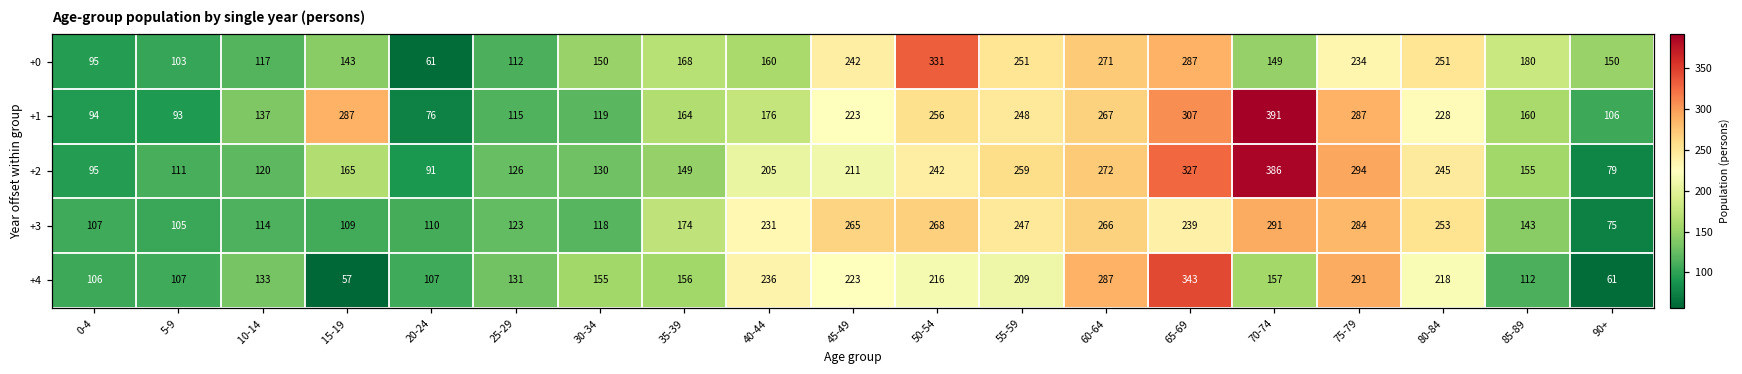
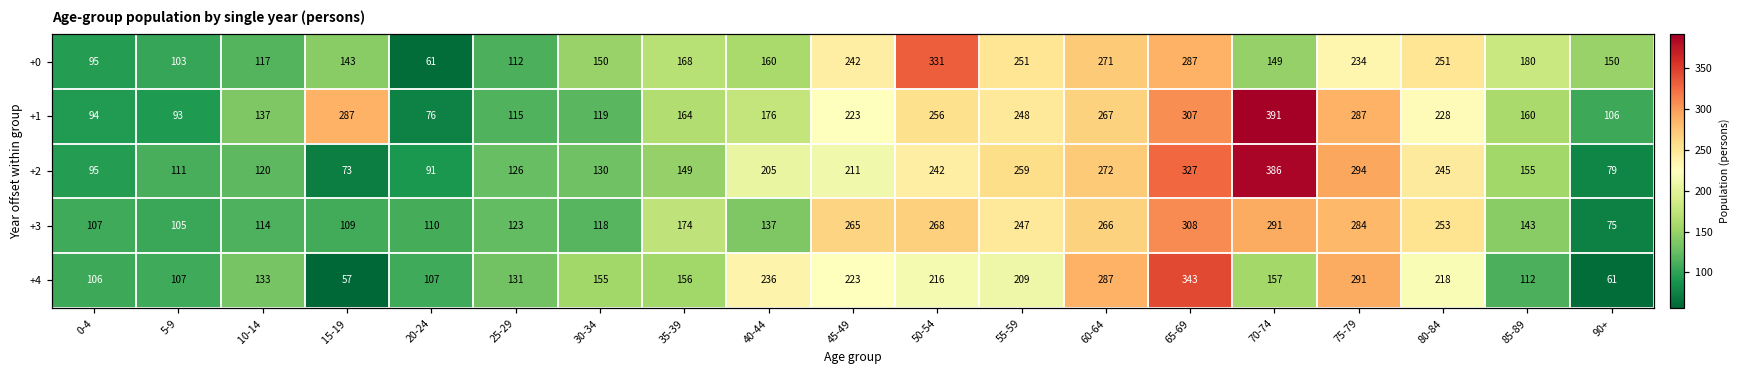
  {
    "+0": {
      "0-4": 95,
      "5-9": 103,
      "10-14": 117,
      "15-19": 143,
      "20-24": 61,
      "25-29": 112,
      "30-34": 150,
      "35-39": 168,
      "40-44": 160,
      "45-49": 242,
      "50-54": 331,
      "55-59": 251,
      "60-64": 271,
      "65-69": 287,
      "70-74": 149,
      "75-79": 234,
      "80-84": 251,
      "85-89": 180,
      "90+": 150
    },
    "+1": {
      "0-4": 94,
      "5-9": 93,
      "10-14": 137,
      "15-19": 287,
      "20-24": 76,
      "25-29": 115,
      "30-34": 119,
      "35-39": 164,
      "40-44": 176,
      "45-49": 223,
      "50-54": 256,
      "55-59": 248,
      "60-64": 267,
      "65-69": 307,
      "70-74": 391,
      "75-79": 287,
      "80-84": 228,
      "85-89": 160,
      "90+": 106
    },
    "+2": {
      "0-4": 95,
      "5-9": 111,
      "10-14": 120,
-     "15-19": 165,
+     "15-19": 73,
      "20-24": 91,
      "25-29": 126,
      "30-34": 130,
      "35-39": 149,
      "40-44": 205,
      "45-49": 211,
      "50-54": 242,
      "55-59": 259,
      "60-64": 272,
      "65-69": 327,
      "70-74": 386,
      "75-79": 294,
      "80-84": 245,
      "85-89": 155,
      "90+": 79
    },
    "+3": {
      "0-4": 107,
      "5-9": 105,
      "10-14": 114,
      "15-19": 109,
      "20-24": 110,
      "25-29": 123,
      "30-34": 118,
      "35-39": 174,
-     "40-44": 231,
+     "40-44": 137,
      "45-49": 265,
      "50-54": 268,
      "55-59": 247,
      "60-64": 266,
-     "65-69": 239,
+     "65-69": 308,
      "70-74": 291,
      "75-79": 284,
      "80-84": 253,
      "85-89": 143,
      "90+": 75
    },
    "+4": {
      "0-4": 106,
      "5-9": 107,
      "10-14": 133,
      "15-19": 57,
      "20-24": 107,
      "25-29": 131,
      "30-34": 155,
      "35-39": 156,
      "40-44": 236,
      "45-49": 223,
      "50-54": 216,
      "55-59": 209,
      "60-64": 287,
      "65-69": 343,
      "70-74": 157,
      "75-79": 291,
      "80-84": 218,
      "85-89": 112,
      "90+": 61
    }
  }
